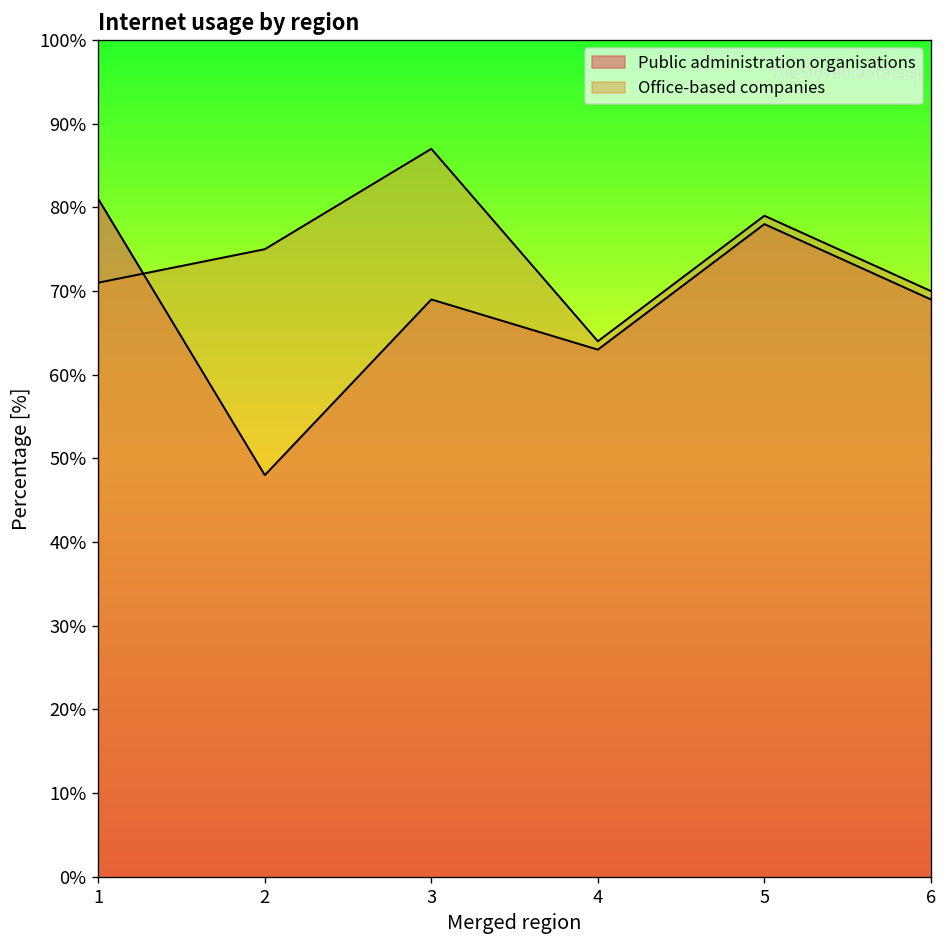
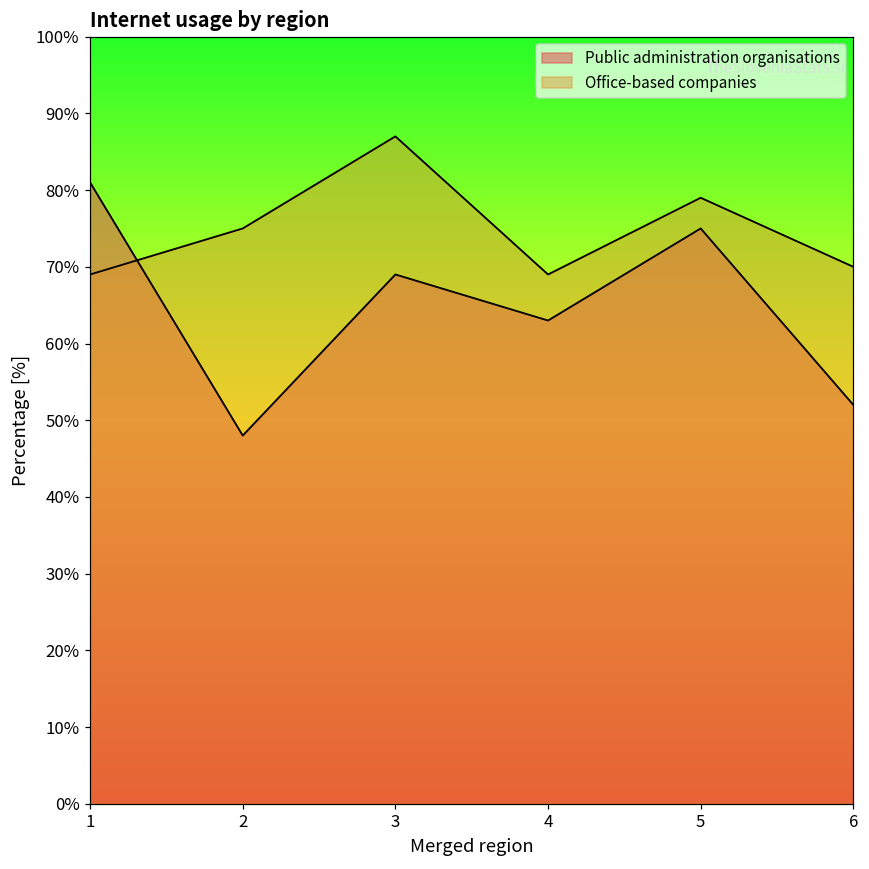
  {
    "Public administration organisations": {
      "1": "81%",
      "2": "48%",
      "3": "69%",
      "4": "63%",
-     "5": "78%",
-     "6": "69%"
+     "5": "75%",
+     "6": "52%"
    },
    "Office-based companies": {
-     "1": "71%",
+     "1": "69%",
      "2": "75%",
      "3": "87%",
-     "4": "64%",
+     "4": "69%",
      "5": "79%",
      "6": "70%"
    }
  }
